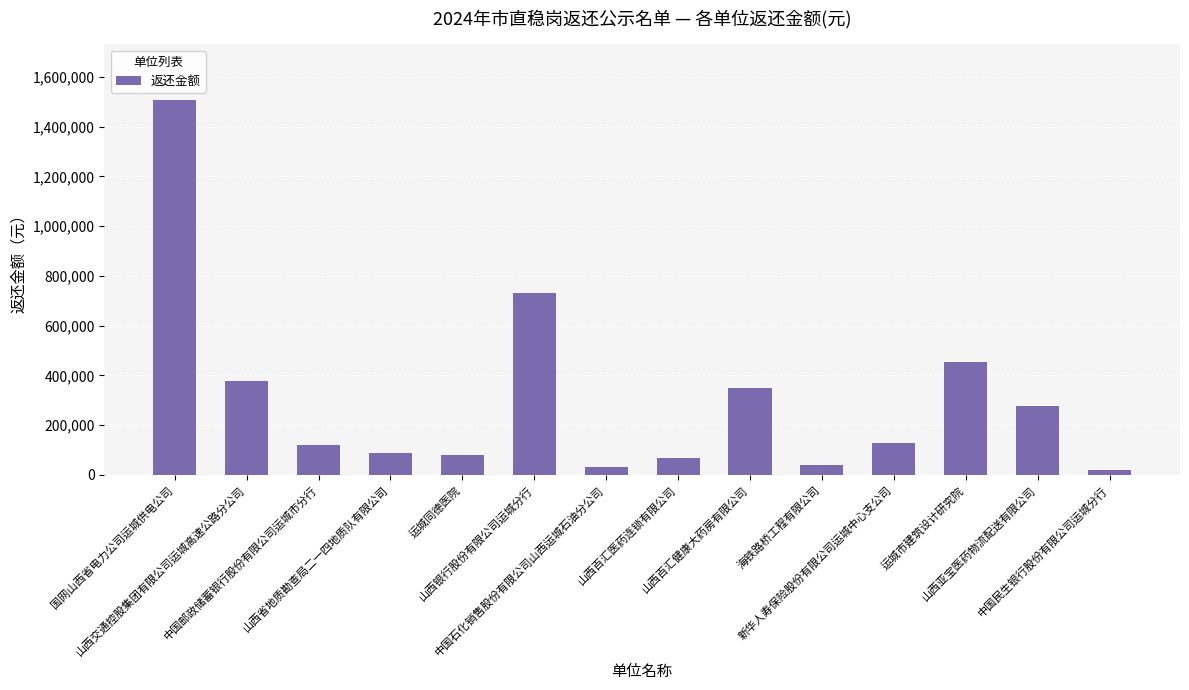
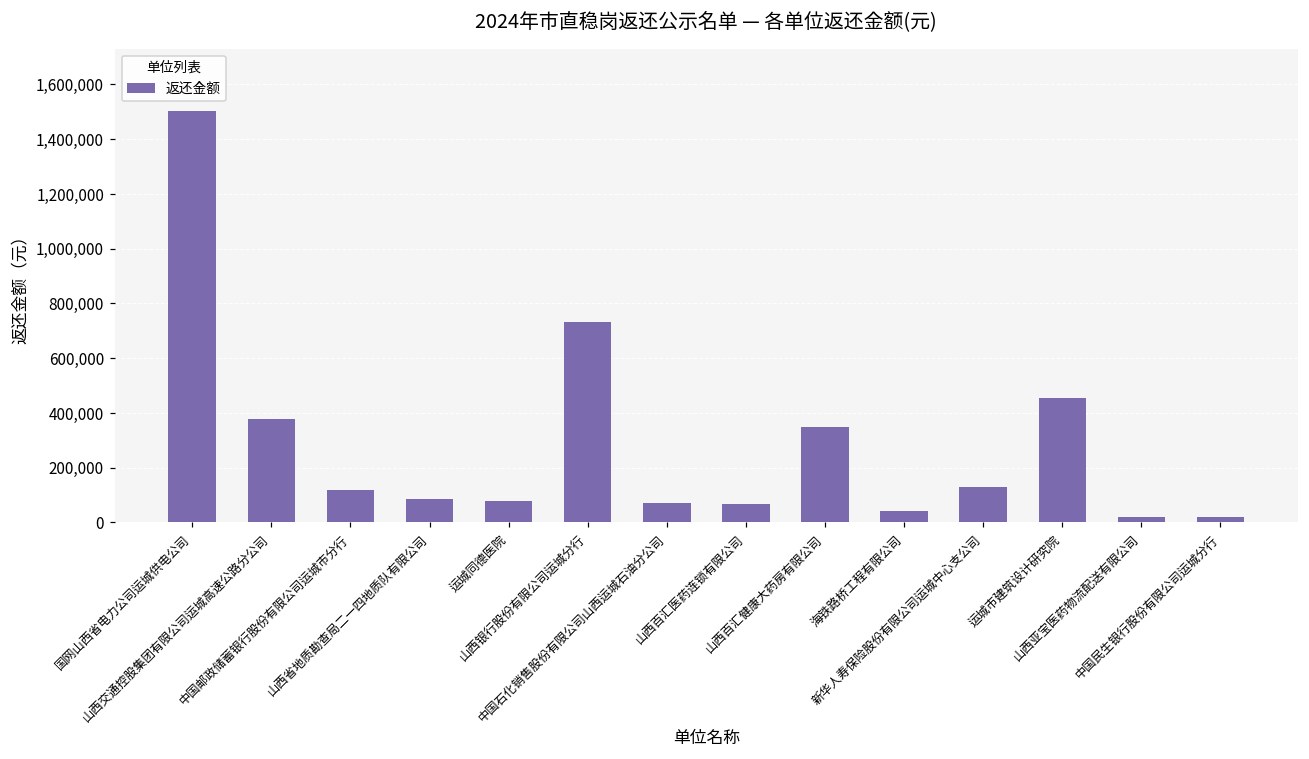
  {
    "国网山西省电力公司运城供电公司": "1,500,000",
    "山西交通控股集团有限公司运城高速公路分公司": "380,000",
    "中国邮政储蓄银行股份有限公司运城市分行": "120,000",
    "山西省地质勘查局二一四地质队有限公司": "90,000",
    "运城同德医院": "80,000",
    "山西银行股份有限公司运城分行": "730,000",
-   "中国石化销售股份有限公司山西运城石油分公司": "30,000",
+   "中国石化销售股份有限公司山西运城石油分公司": "70,000",
    "山西百汇医药连锁有限公司": "70,000",
    "山西百汇健康大药房有限公司": "350,000",
    "海铁路桥工程有限公司": "40,000",
    "新华人寿保险股份有限公司运城中心支公司": "130,000",
    "运城市建筑设计研究院": "450,000",
-   "山西亚宝医药物流配送有限公司": "280,000",
+   "山西亚宝医药物流配送有限公司": "20,000",
    "中国民生银行股份有限公司运城分行": "20,000"
  }
